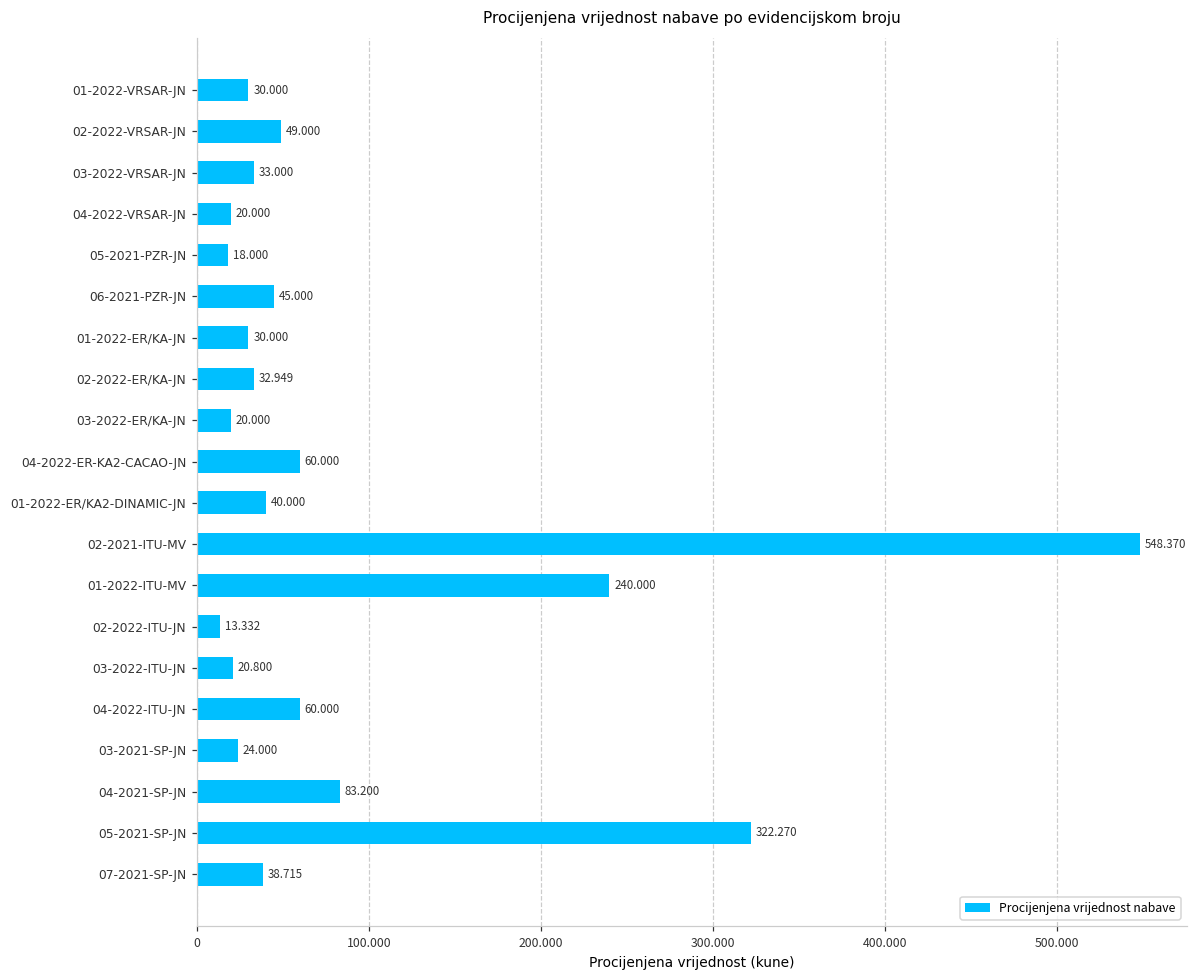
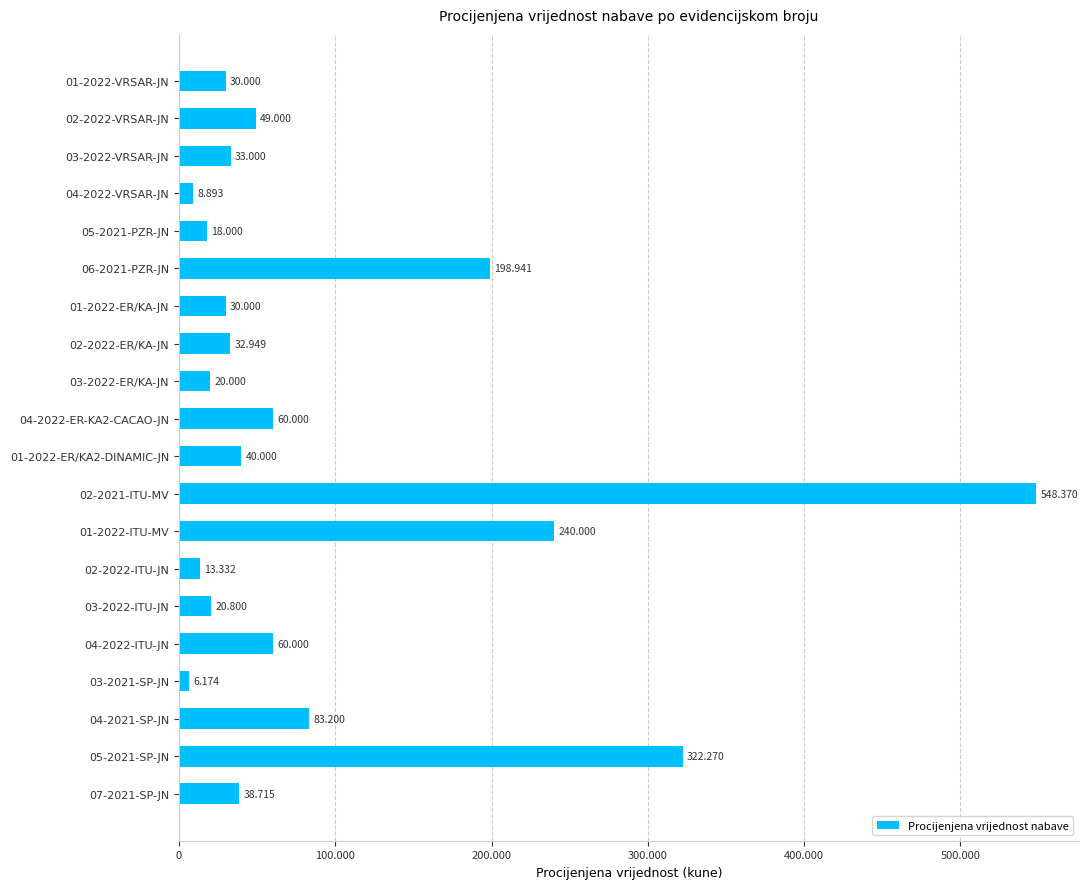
  {
-   "04-2022-VRSAR-JN": 20.000,
-   "06-2021-PZR-JN": 45.000,
-   "03-2021-SP-JN": 24.000
+   "04-2022-VRSAR-JN": 8.893,
+   "06-2021-PZR-JN": 198.941,
+   "03-2021-SP-JN": 6.174
  }
